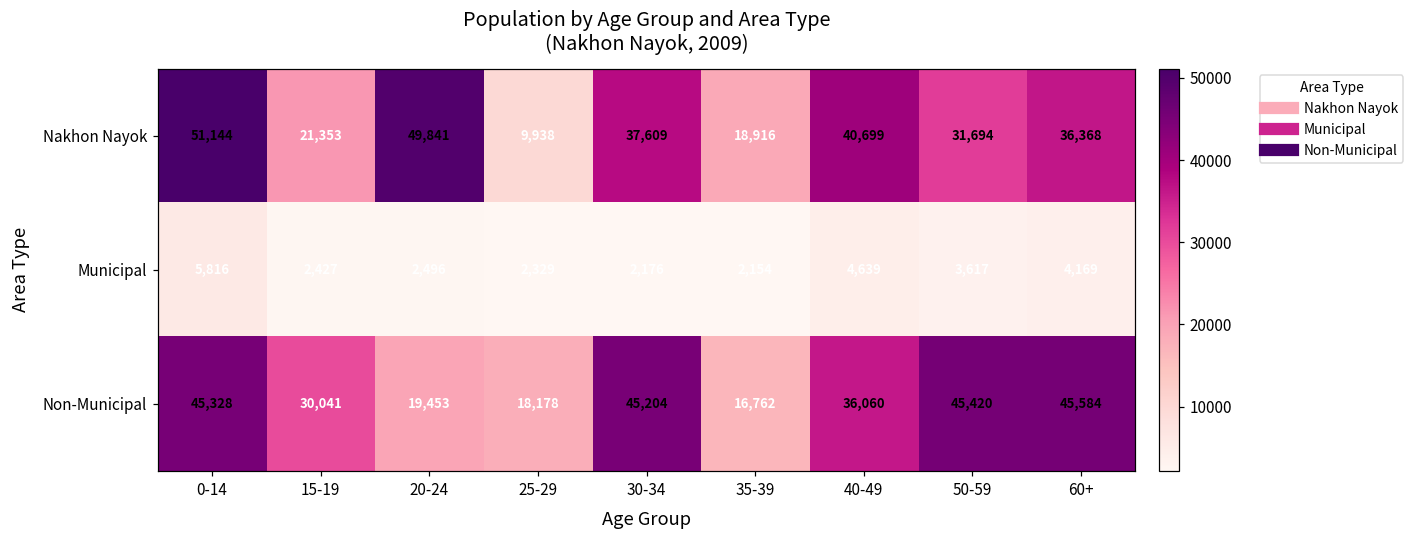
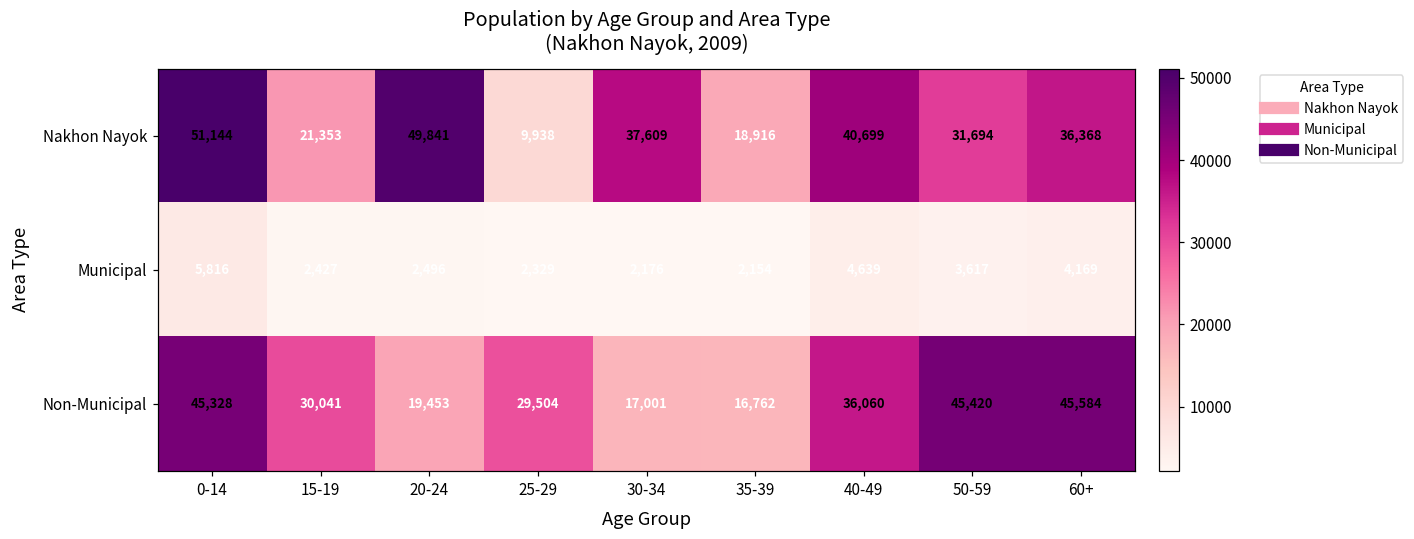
  {
    "Nakhon Nayok": {
      "0-14": "51,144",
      "15-19": "21,353",
      "20-24": "49,841",
      "30-34": "37,609",
      "35-39": "18,916",
      "40-49": "40,699",
      "50-59": "31,694",
      "60+": "36,368"
    },
    "Non-Municipal": {
      "0-14": "45,328",
      "15-19": "30,041",
      "20-24": "19,453",
-     "25-29": "18,178",
-     "30-34": "45,204",
+     "25-29": "29,504",
+     "30-34": "17,001",
      "35-39": "16,762",
      "40-49": "36,060",
      "50-59": "45,420",
      "60+": "45,584"
    }
  }
